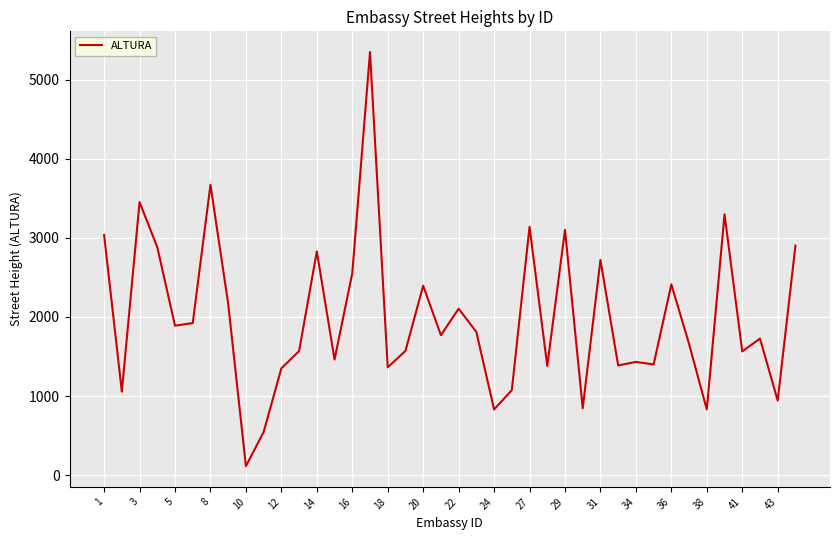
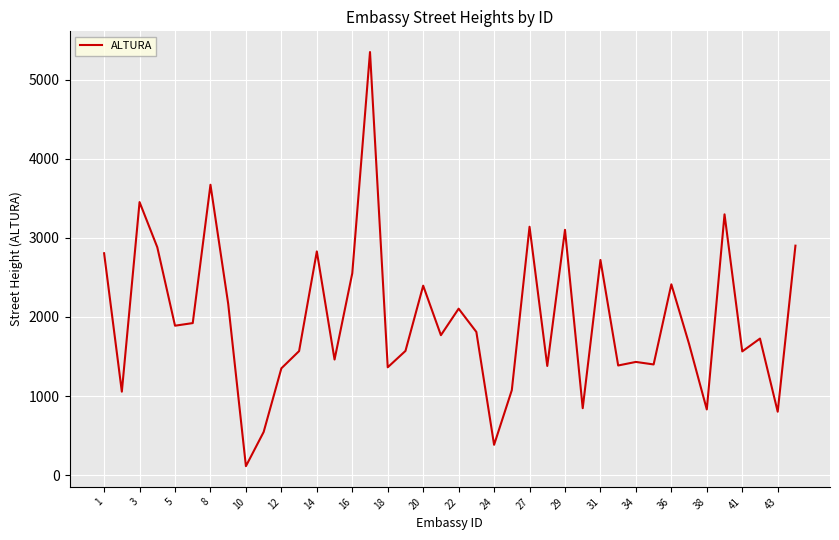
  {
-   "1": 3000,
+   "1": 2800,
    "3": 3500,
    "5": 1900,
    "8": 3700,
    "10": 100,
    "12": 1400,
    "14": 2800,
    "16": 2600,
    "18": 1400,
    "20": 2400,
    "22": 2100,
-   "24": 800,
+   "24": 400,
    "27": 3100,
    "29": 3100,
    "31": 2700,
    "34": 1400,
    "36": 2400,
    "38": 800,
    "41": 1600,
-   "43": 900
+   "43": 800
  }
